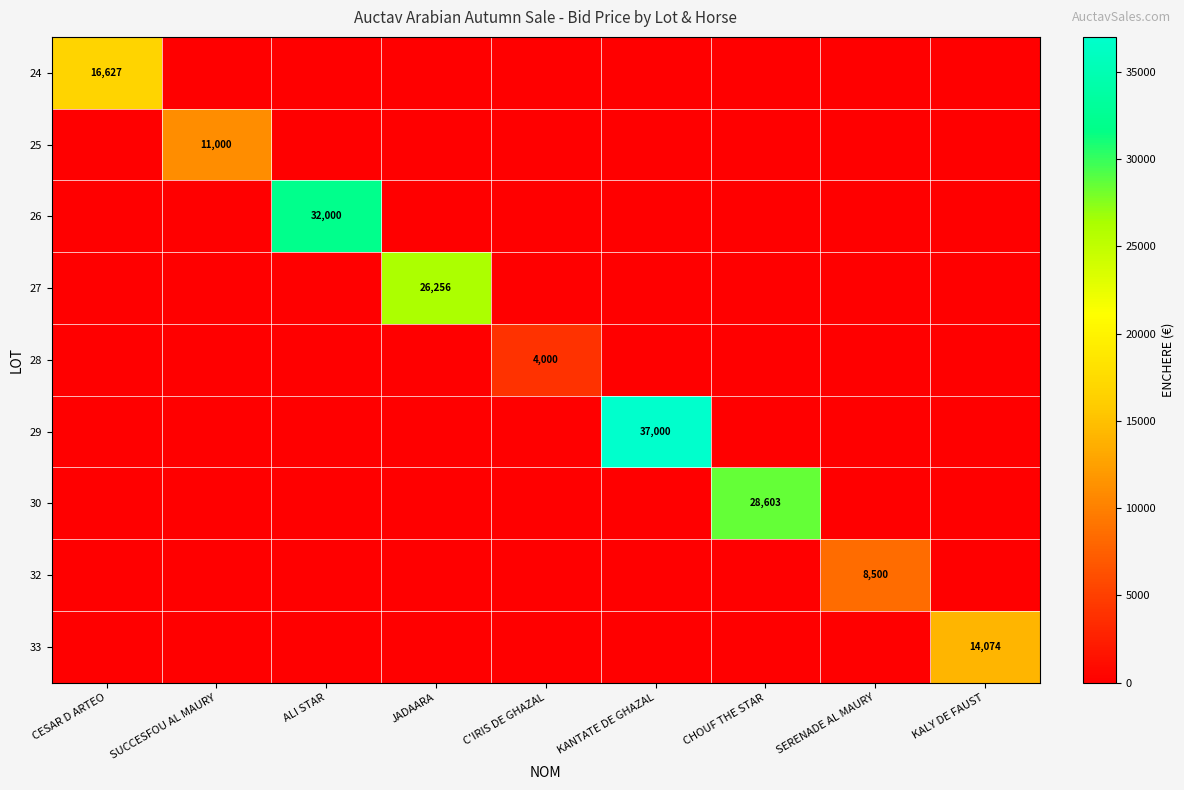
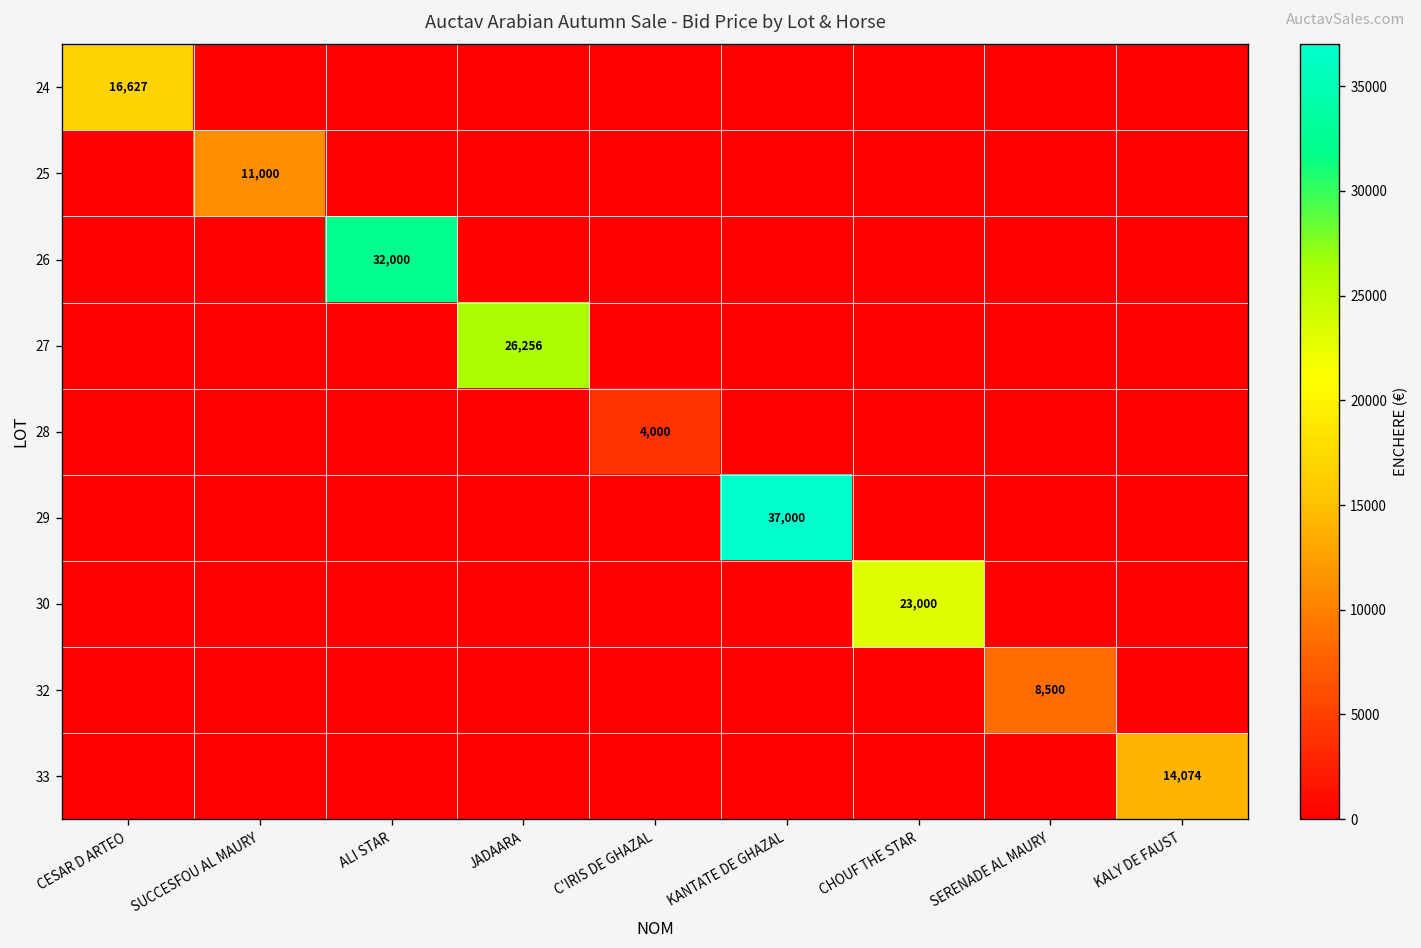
  {
    "24": {
      "CESAR D ARTEO": "16,627"
    },
    "25": {
      "SUCCESFOU AL MAURY": "11,000"
    },
    "26": {
      "ALI STAR": "32,000"
    },
    "27": {
      "JADAARA": "26,256"
    },
    "28": {
      "C'IRIS DE GHAZAL": "4,000"
    },
    "29": {
      "KANTATE DE GHAZAL": "37,000"
    },
    "30": {
-     "CHOUF THE STAR": "28,603"
+     "CHOUF THE STAR": "23,000"
    },
    "32": {
      "SERENADE AL MAURY": "8,500"
    },
    "33": {
      "KALY DE FAUST": "14,074"
    }
  }
